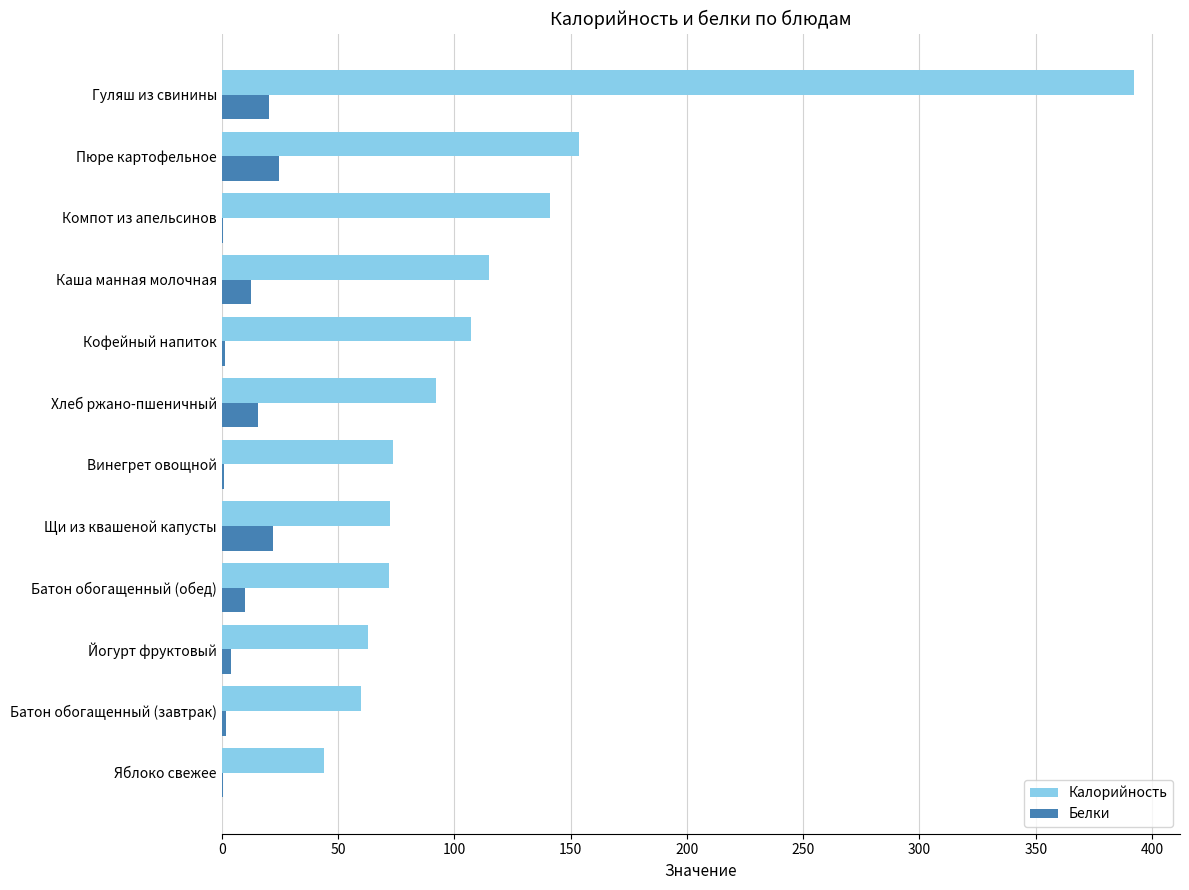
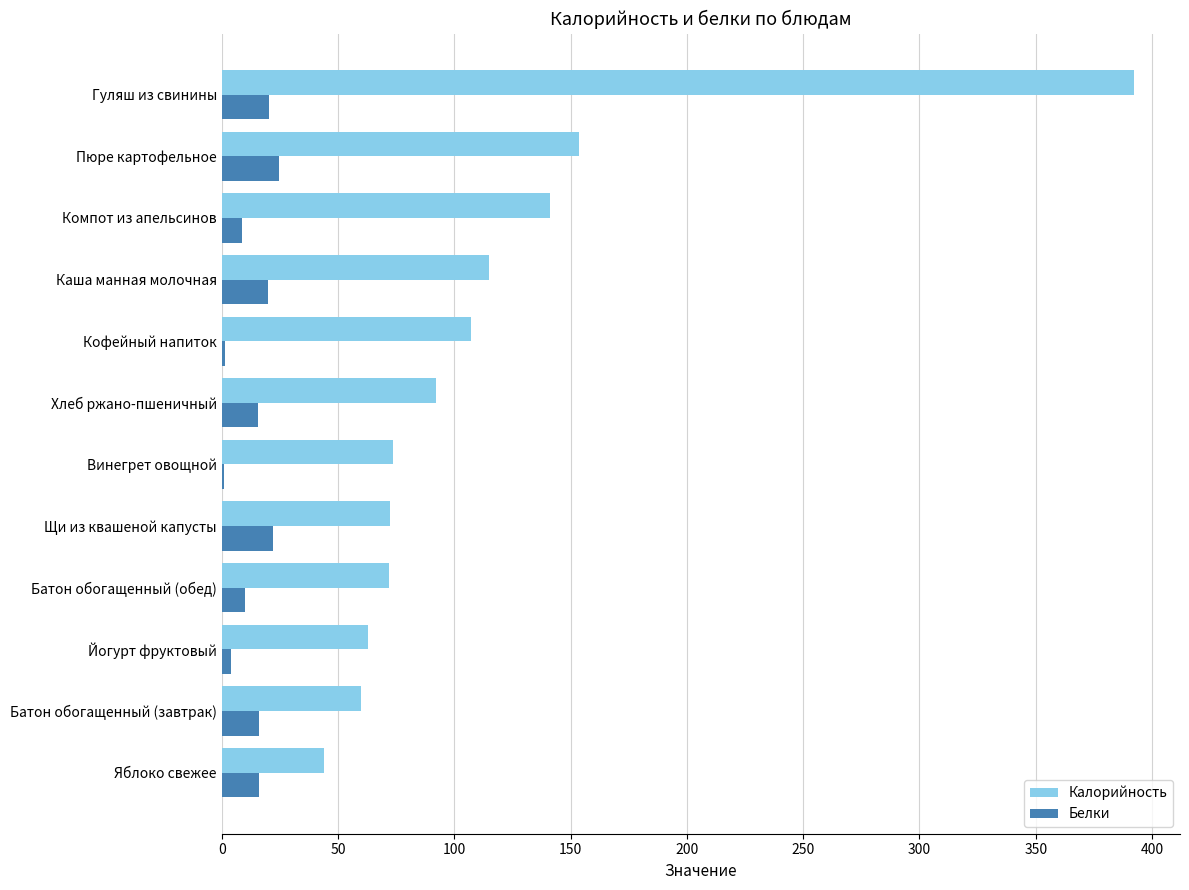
  {
    "Калорийность": {
      "Гуляш из свинины": 392,
      "Пюре картофельное": 154,
      "Компот из апельсинов": 141,
      "Каша манная молочная": 115,
      "Кофейный напиток": 107,
      "Хлеб ржано-пшеничный": 92,
      "Винегрет овощной": 74,
      "Щи из квашеной капусты": 72,
      "Батон обогащенный (обед)": 72,
      "Йогурт фруктовый": 63,
      "Батон обогащенный (завтрак)": 60,
      "Яблоко свежее": 44
    },
    "Белки": {
      "Гуляш из свинины": 20,
      "Пюре картофельное": 25,
-     "Компот из апельсинов": 1,
-     "Каша манная молочная": 12,
+     "Компот из апельсинов": 9,
+     "Каша манная молочная": 20,
      "Кофейный напиток": 2,
      "Хлеб ржано-пшеничный": 15,
      "Щи из квашеной капусты": 22,
      "Батон обогащенный (обед)": 10,
      "Йогурт фруктовый": 4,
-     "Батон обогащенный (завтрак)": 2,
-     "Яблоко свежее": 0
+     "Батон обогащенный (завтрак)": 16,
+     "Яблоко свежее": 16
    }
  }
